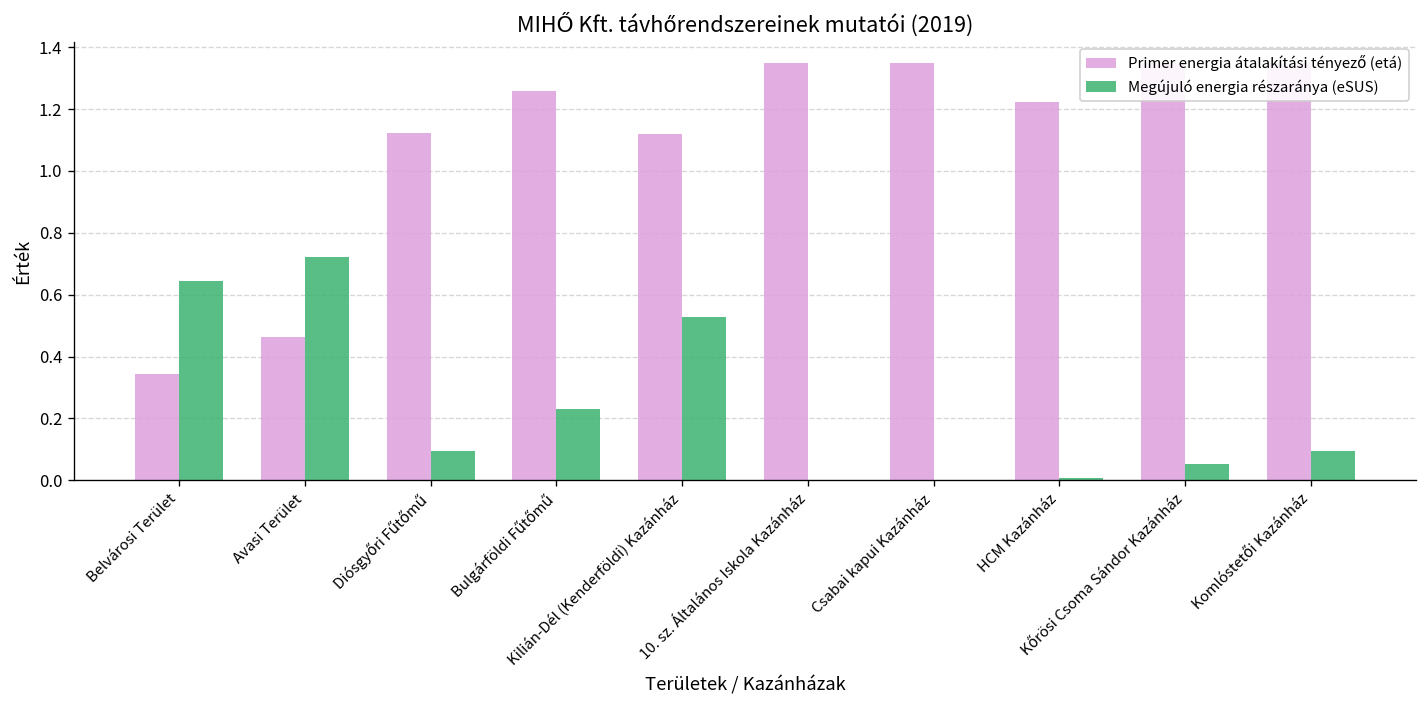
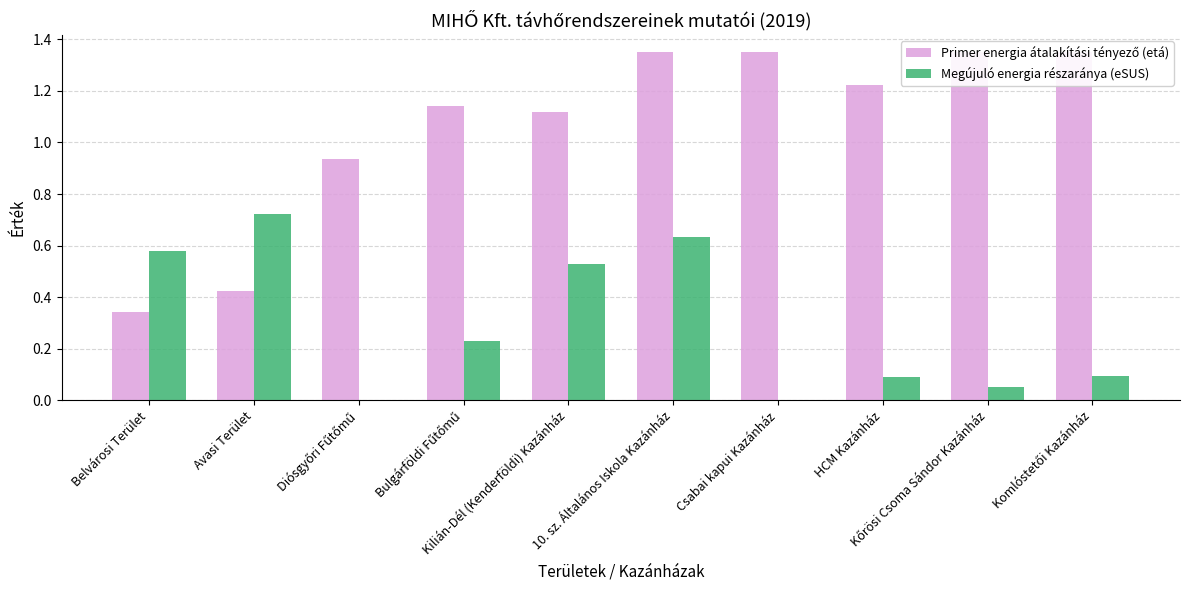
  {
    "Primer energia átalakítási tényező (etá)": {
      "Belvárosi Terület": 0.34,
-     "Avasi Terület": 0.46,
-     "Diósgyőri Fűtőmű": 1.12,
-     "Bulgárföldi Fűtőmű": 1.26,
+     "Avasi Terület": 0.42,
+     "Diósgyőri Fűtőmű": 0.94,
+     "Bulgárföldi Fűtőmű": 1.14,
      "Kilián-Dél (Kenderföldi) Kazánház": 1.12,
      "10. sz. Általános Iskola Kazánház": 1.35,
      "Csabai kapui Kazánház": 1.35,
      "HCM Kazánház": 1.22
    },
    "Megújuló energia részaránya (eSUS)": {
-     "Belvárosi Terület": 0.64,
+     "Belvárosi Terület": 0.58,
      "Avasi Terület": 0.72,
-     "Diósgyőri Fűtőmű": 0.09,
+     "Diósgyőri Fűtőmű": 0.00,
      "Bulgárföldi Fűtőmű": 0.23,
      "Kilián-Dél (Kenderföldi) Kazánház": 0.53,
-     "10. sz. Általános Iskola Kazánház": 0.00,
-     "HCM Kazánház": 0.01,
+     "10. sz. Általános Iskola Kazánház": 0.63,
+     "HCM Kazánház": 0.09,
      "Kőrösi Csoma Sándor Kazánház": 0.05,
      "Komlóstetői Kazánház": 0.10
    }
  }
